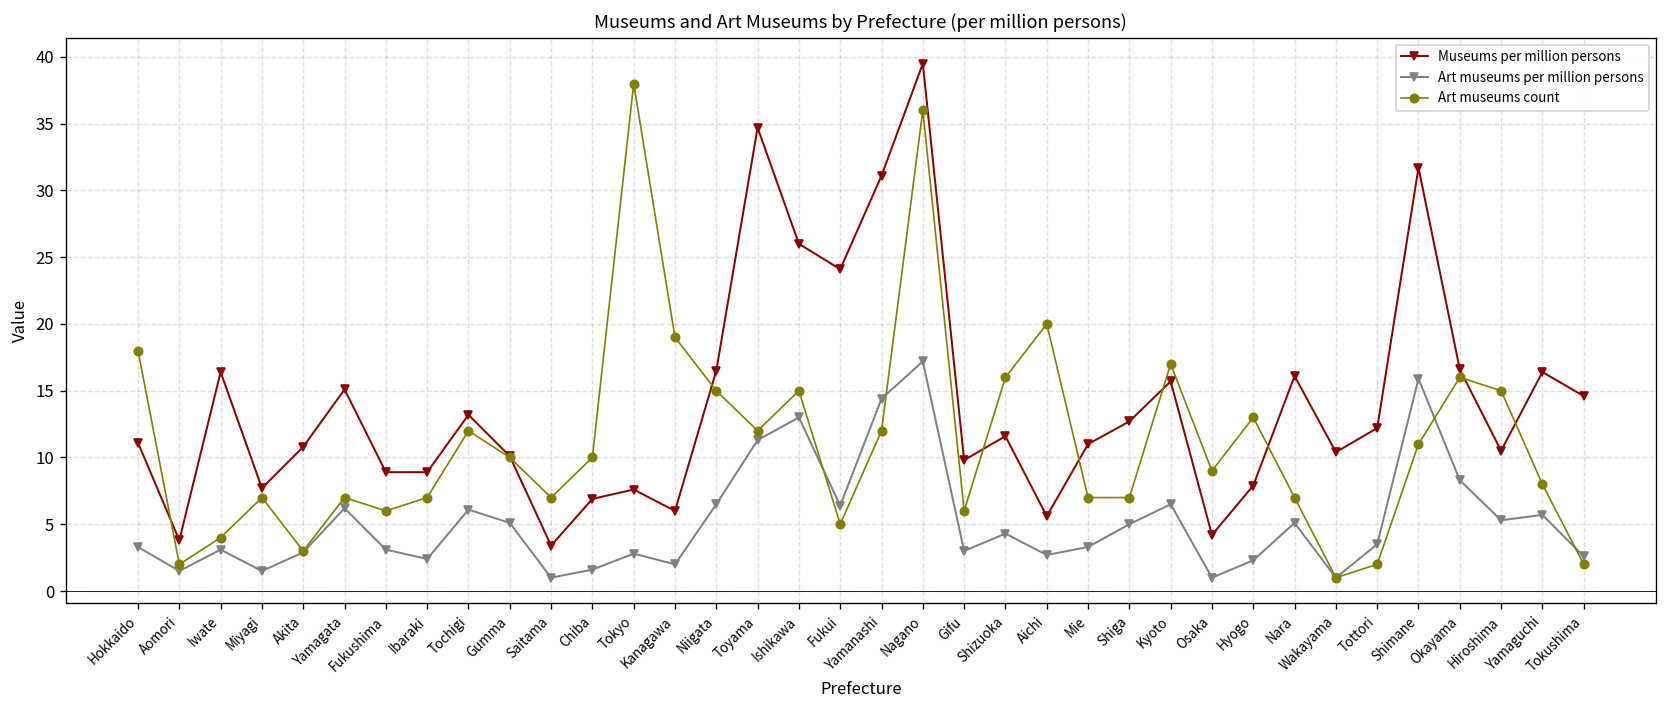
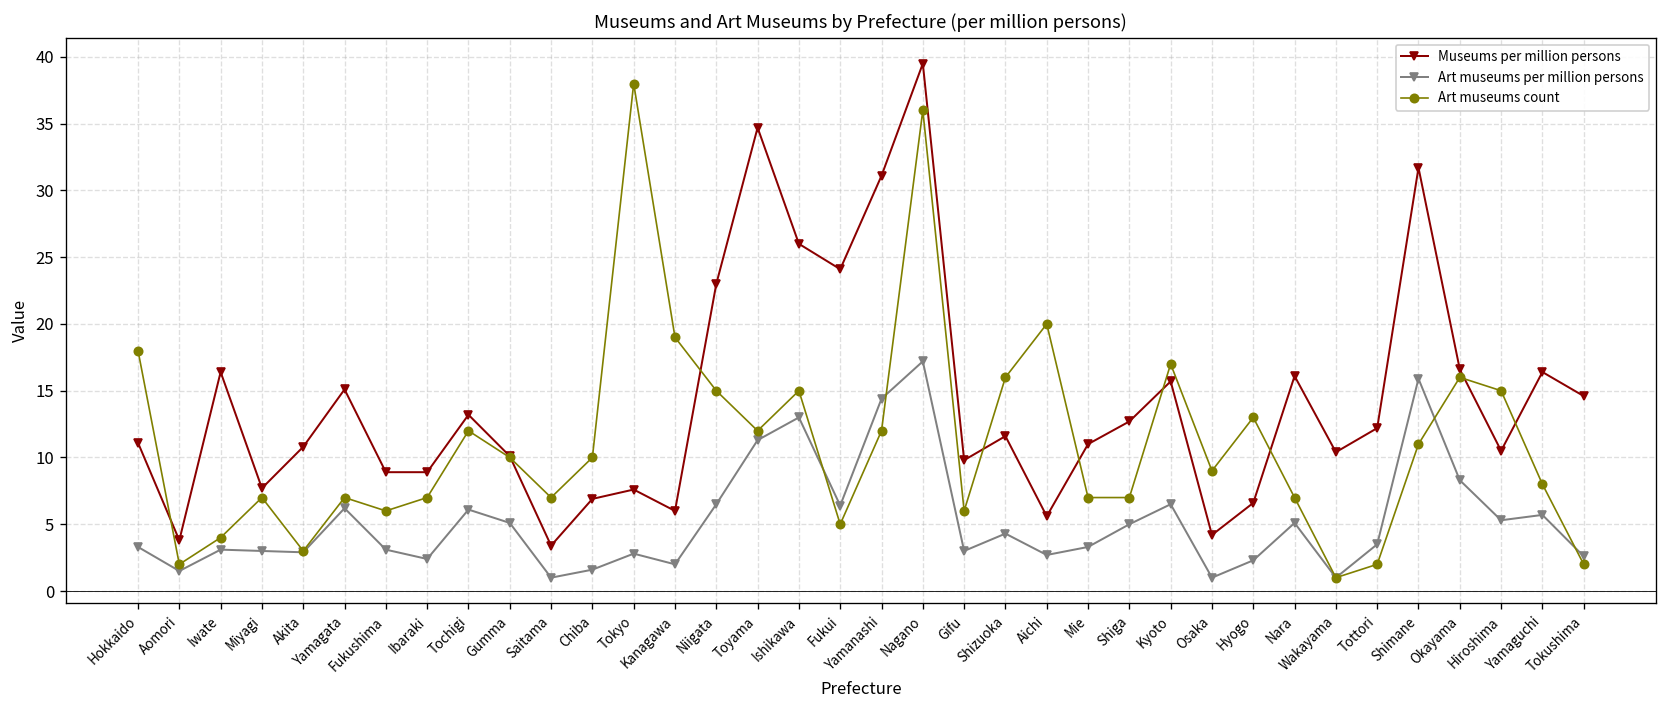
  {
    "Museums per million persons": {
      "Hokkaido": 11.1,
      "Aomori": 3.8,
      "Iwate": 16.4,
      "Miyagi": 7.7,
      "Akita": 10.8,
      "Yamagata": 15.1,
      "Fukushima": 8.9,
      "Ibaraki": 8.9,
      "Tochigi": 13.2,
      "Saitama": 3.4,
      "Chiba": 6.9,
      "Tokyo": 7.6,
      "Kanagawa": 6.0,
-     "Niigata": 16.5,
+     "Niigata": 23.0,
      "Toyama": 34.7,
      "Ishikawa": 26.0,
      "Fukui": 24.1,
      "Yamanashi": 31.1,
      "Nagano": 39.5,
      "Gifu": 9.8,
      "Shizuoka": 11.6,
      "Aichi": 5.6,
      "Mie": 11.0,
      "Shiga": 12.7,
      "Kyoto": 15.7,
      "Osaka": 4.2,
-     "Hyogo": 7.9,
+     "Hyogo": 6.6,
      "Nara": 16.1,
      "Wakayama": 10.4,
      "Tottori": 12.2,
      "Shimane": 31.7,
      "Okayama": 16.6,
      "Hiroshima": 10.5,
      "Yamaguchi": 16.4,
      "Tokushima": 14.6
    },
    "Art museums per million persons": {
      "Hokkaido": 3.3,
      "Aomori": 1.5,
      "Iwate": 3.1,
-     "Miyagi": 1.5,
+     "Miyagi": 3.0,
      "Yamagata": 6.2,
      "Fukushima": 3.1,
      "Ibaraki": 2.4,
      "Tochigi": 6.1,
      "Gumma": 5.1,
      "Saitama": 1.0,
      "Chiba": 1.6,
      "Tokyo": 2.8,
      "Kanagawa": 2.0,
      "Niigata": 6.5,
      "Toyama": 11.3,
      "Ishikawa": 13.0,
      "Fukui": 6.4,
      "Yamanashi": 14.4,
      "Nagano": 17.2,
      "Gifu": 3.0,
      "Shizuoka": 4.3,
      "Aichi": 2.7,
      "Mie": 3.3,
      "Shiga": 5.0,
      "Kyoto": 6.5,
      "Osaka": 1.0,
      "Hyogo": 2.3,
      "Nara": 5.1,
      "Tottori": 3.5,
      "Shimane": 15.9,
      "Okayama": 8.3,
      "Hiroshima": 5.3,
      "Yamaguchi": 5.7,
      "Tokushima": 2.6
    },
    "Art museums count": {
      "Hokkaido": 18.0,
      "Aomori": 2.0,
      "Iwate": 4.0,
      "Miyagi": 7.0,
      "Yamagata": 7.0,
      "Fukushima": 6.0,
      "Ibaraki": 7.0,
      "Tochigi": 12.0,
      "Saitama": 7.0,
      "Chiba": 10.0,
      "Tokyo": 38.0,
      "Kanagawa": 19.0,
      "Niigata": 15.0,
      "Toyama": 12.0,
      "Ishikawa": 15.0,
      "Fukui": 5.0,
      "Yamanashi": 12.0,
      "Nagano": 36.0,
      "Gifu": 6.0,
      "Shizuoka": 16.0,
      "Aichi": 20.0,
      "Mie": 7.0,
      "Shiga": 7.0,
      "Kyoto": 17.0,
      "Osaka": 9.0,
      "Hyogo": 13.0,
      "Nara": 7.0,
      "Tottori": 2.0,
      "Shimane": 11.0,
      "Okayama": 16.0,
      "Hiroshima": 15.0,
      "Yamaguchi": 8.0,
      "Tokushima": 2.0
    }
  }
